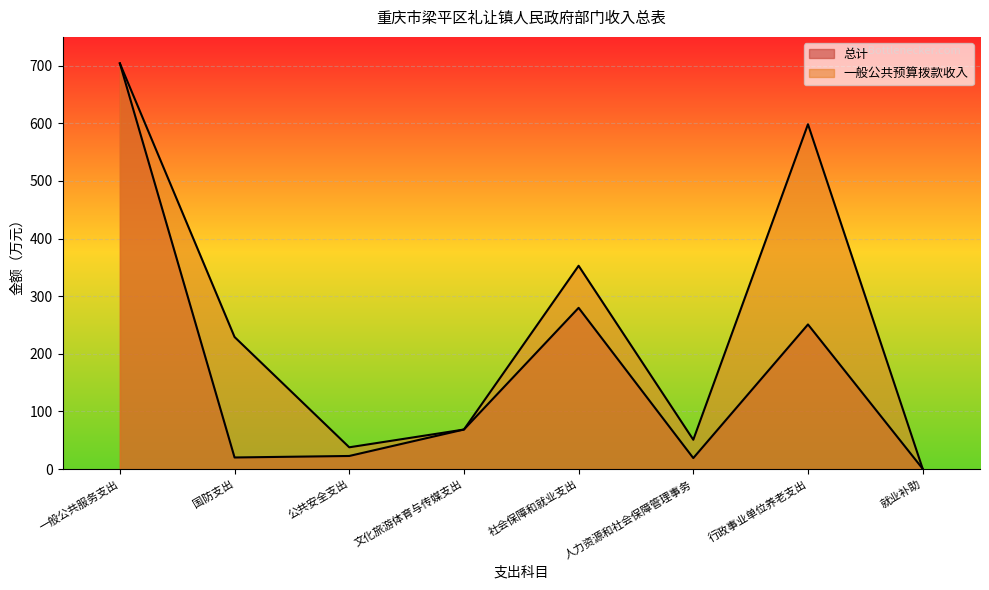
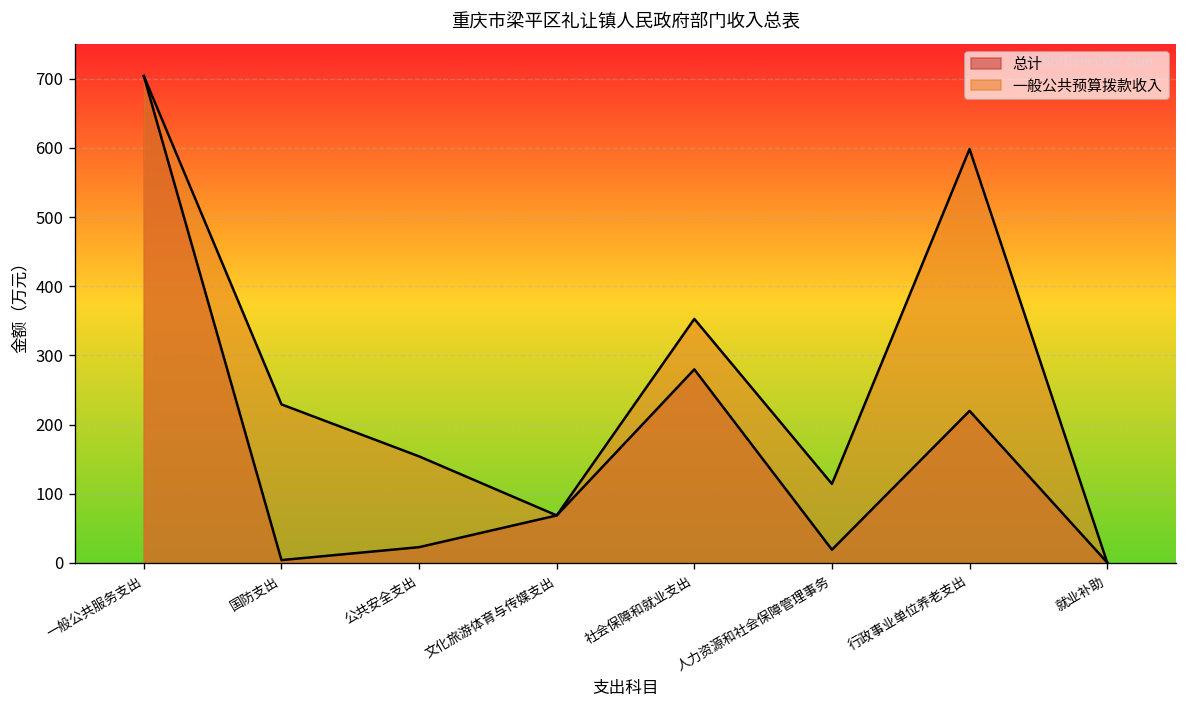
  {
    "总计": {
-     "国防支出": 20,
+     "国防支出": 0,
      "公共安全支出": 20,
      "社会保障和就业支出": 280,
      "人力资源和社会保障管理事务": 20,
-     "行政事业单位养老支出": 250
+     "行政事业单位养老支出": 220
    },
    "一般公共预算拨款收入": {
      "国防支出": 230,
-     "公共安全支出": 40,
+     "公共安全支出": 150,
      "社会保障和就业支出": 350,
-     "人力资源和社会保障管理事务": 50,
+     "人力资源和社会保障管理事务": 110,
      "行政事业单位养老支出": 600
    }
  }
